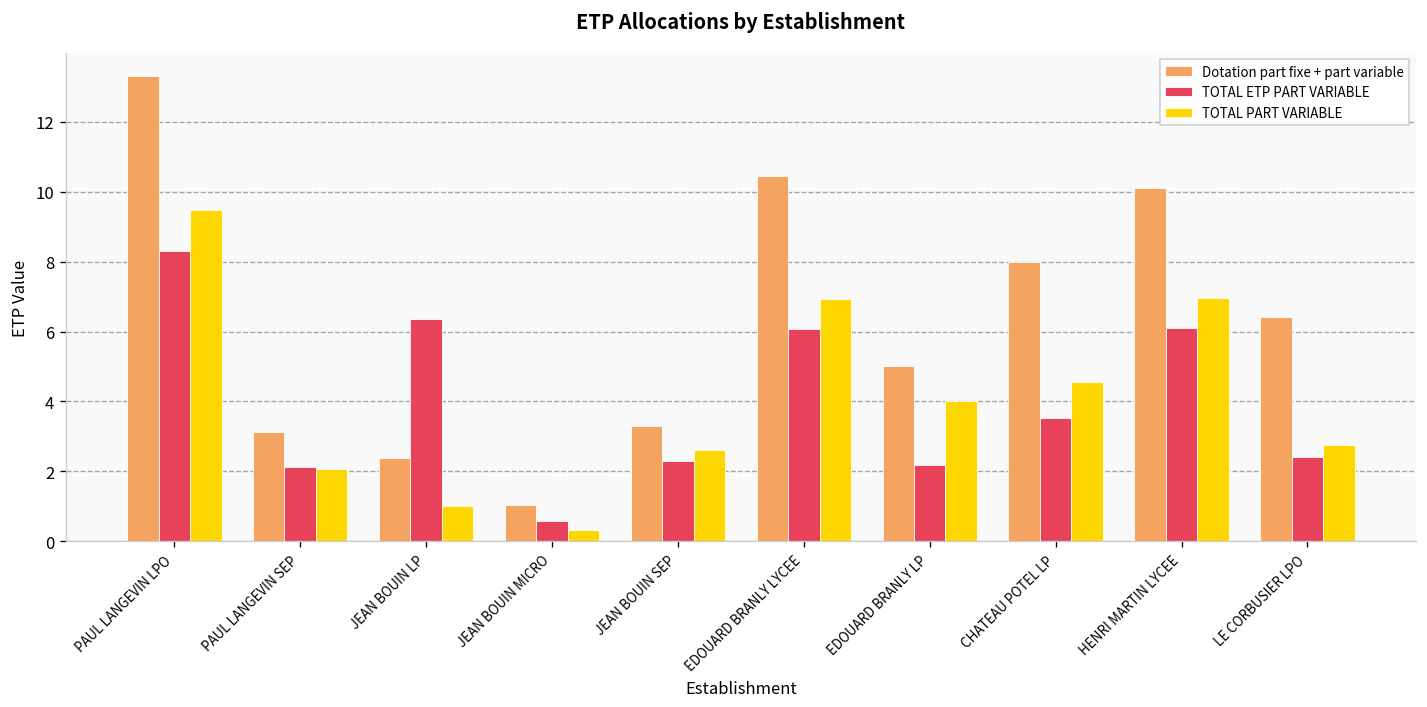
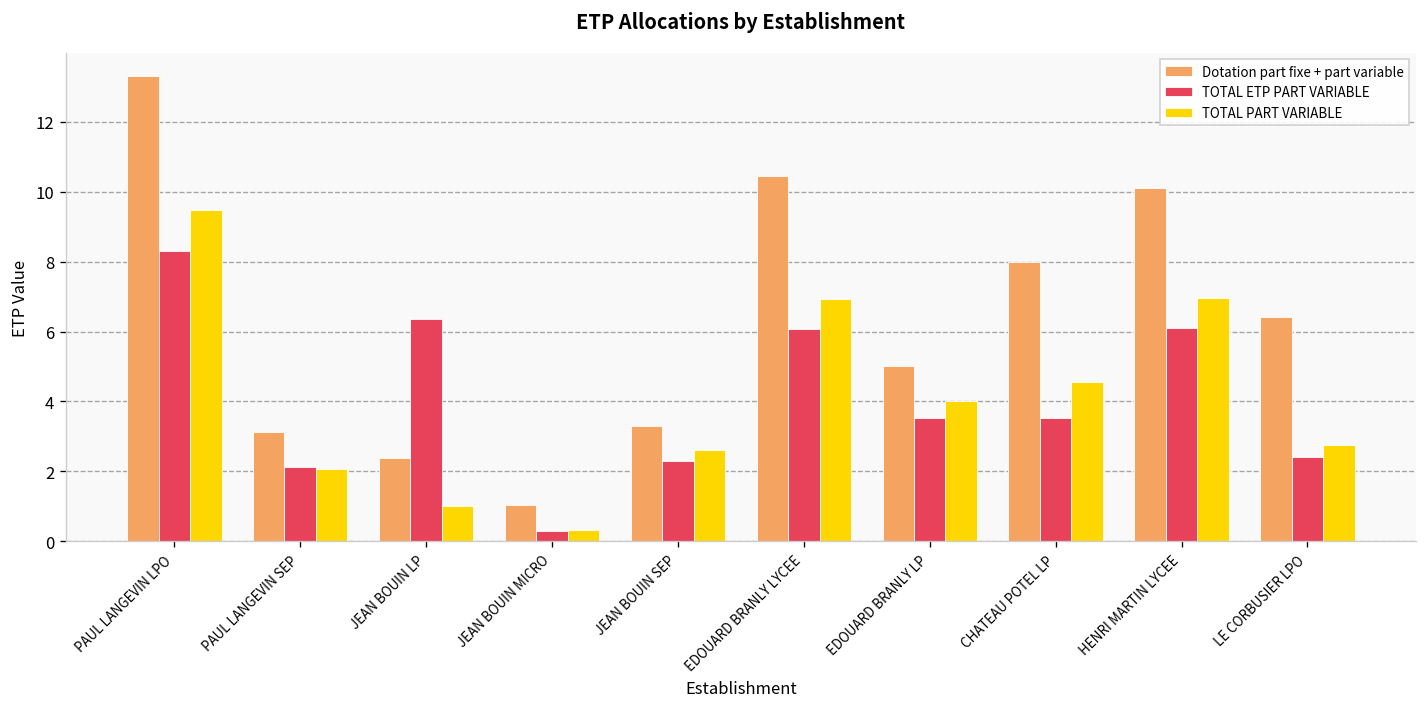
  {
    "Dotation part fixe + part variable": {
      "PAUL LANGEVIN LPO": 13.3,
      "PAUL LANGEVIN SEP": 3.1,
      "JEAN BOUIN LP": 2.4,
      "JEAN BOUIN MICRO": 1.0,
      "JEAN BOUIN SEP": 3.3,
      "EDOUARD BRANLY LYCEE": 10.4,
      "EDOUARD BRANLY LP": 5.0,
      "CHATEAU POTEL LP": 8.0,
      "HENRI MARTIN LYCEE": 10.1,
      "LE CORBUSIER LPO": 6.4
    },
    "TOTAL ETP PART VARIABLE": {
      "PAUL LANGEVIN LPO": 8.3,
      "PAUL LANGEVIN SEP": 2.1,
      "JEAN BOUIN LP": 6.4,
-     "JEAN BOUIN MICRO": 0.6,
+     "JEAN BOUIN MICRO": 0.3,
      "JEAN BOUIN SEP": 2.3,
      "EDOUARD BRANLY LYCEE": 6.1,
-     "EDOUARD BRANLY LP": 2.2,
+     "EDOUARD BRANLY LP": 3.5,
      "CHATEAU POTEL LP": 3.5,
      "HENRI MARTIN LYCEE": 6.1,
      "LE CORBUSIER LPO": 2.4
    },
    "TOTAL PART VARIABLE": {
      "PAUL LANGEVIN LPO": 9.5,
      "PAUL LANGEVIN SEP": 2.1,
      "JEAN BOUIN LP": 1.0,
      "JEAN BOUIN MICRO": 0.3,
      "JEAN BOUIN SEP": 2.6,
      "EDOUARD BRANLY LYCEE": 6.9,
      "EDOUARD BRANLY LP": 4.0,
      "CHATEAU POTEL LP": 4.6,
      "HENRI MARTIN LYCEE": 7.0,
      "LE CORBUSIER LPO": 2.7
    }
  }
